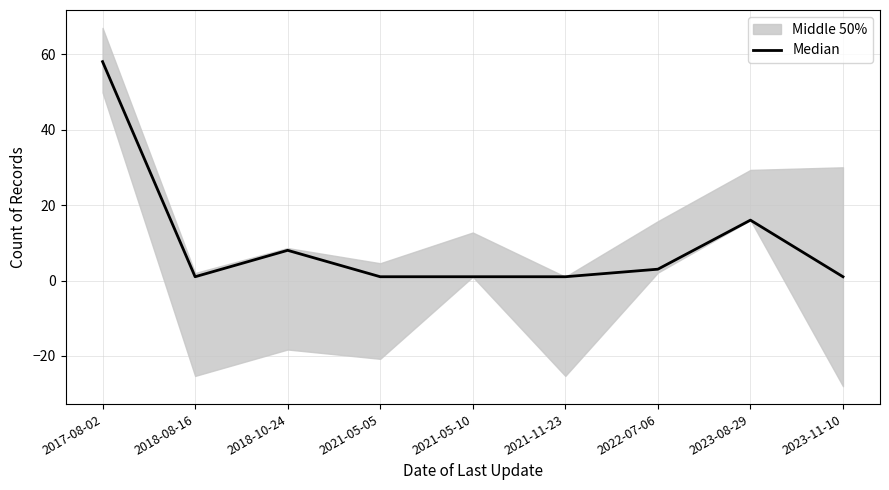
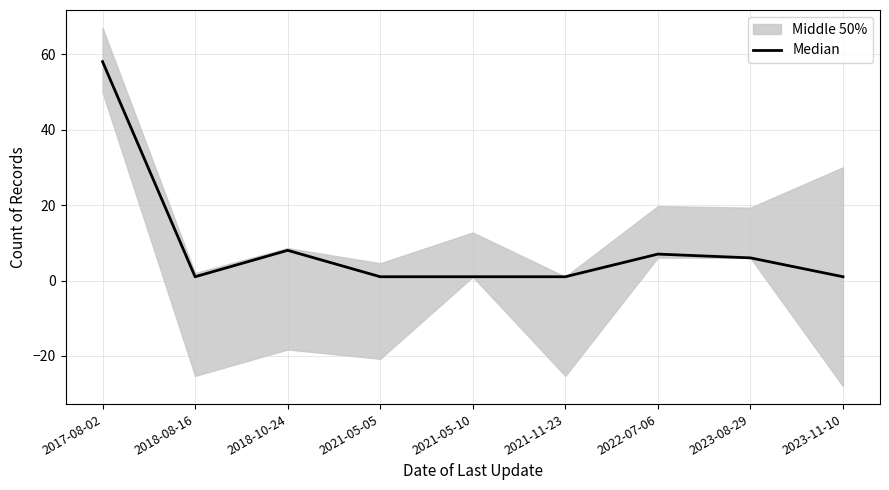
  {
    "Median": {
      "2017-08-02": 58,
      "2018-08-16": 1,
      "2021-05-05": 1,
      "2021-05-10": 1,
-     "2022-07-06": 3,
-     "2023-08-29": 16,
+     "2022-07-06": 7,
+     "2023-08-29": 6,
      "2023-11-10": 1
    }
  }
